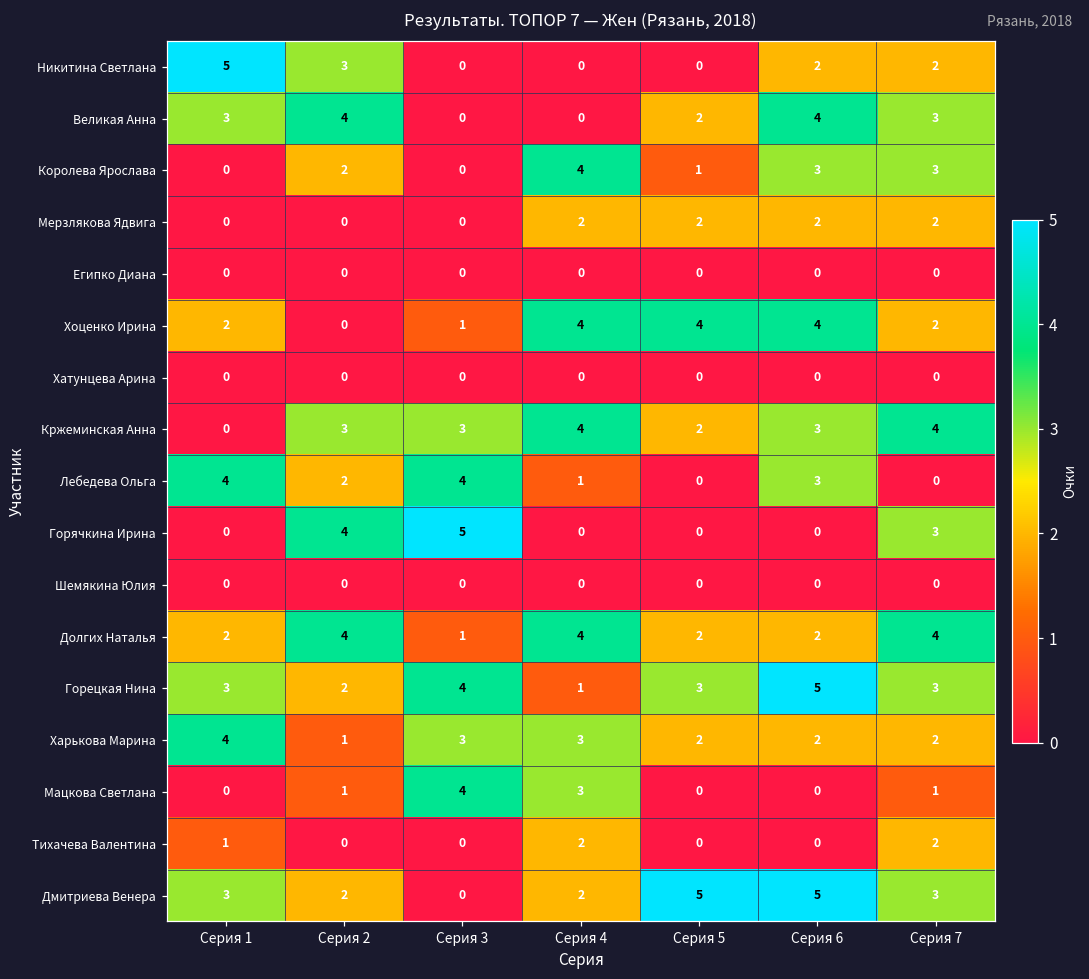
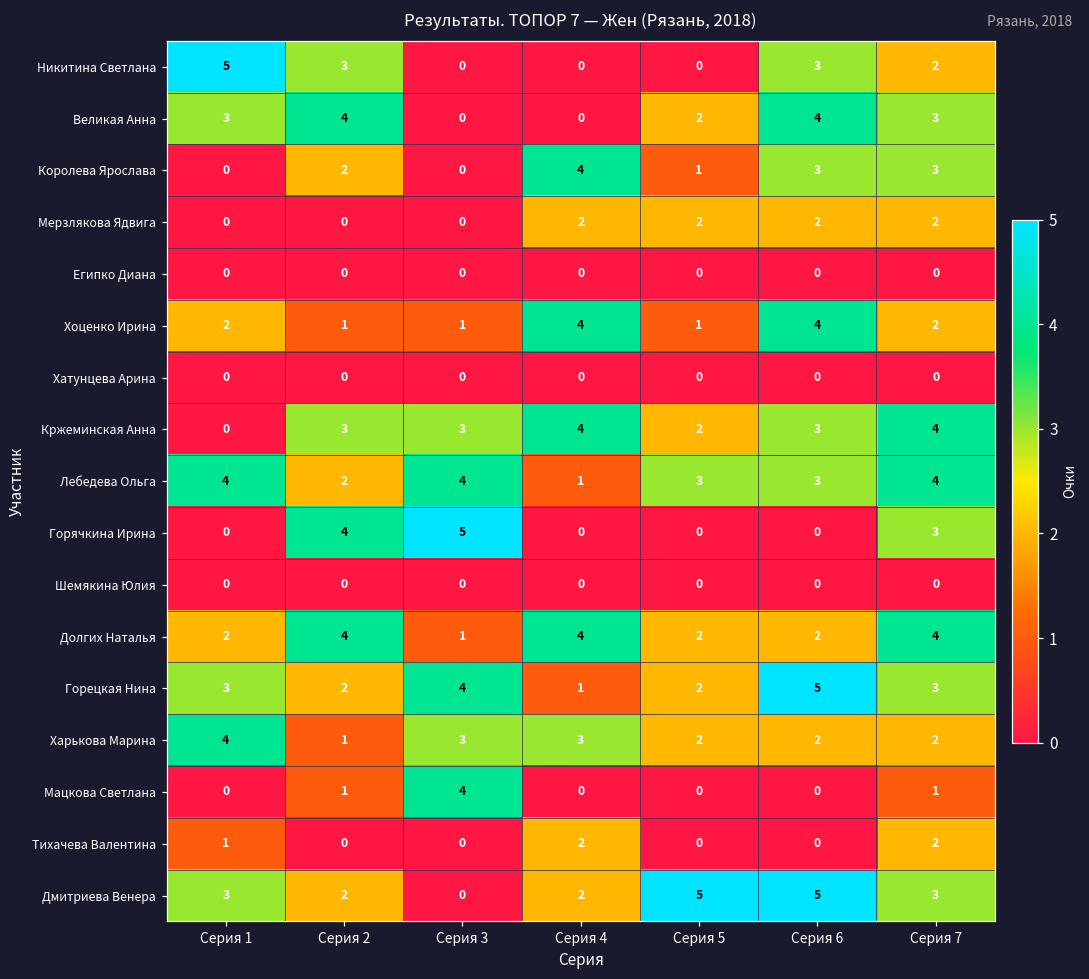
  {
    "Никитина Светлана": {
      "Серия 1": 5,
      "Серия 2": 3,
      "Серия 3": 0,
      "Серия 4": 0,
      "Серия 5": 0,
-     "Серия 6": 2,
+     "Серия 6": 3,
      "Серия 7": 2
    },
    "Великая Анна": {
      "Серия 1": 3,
      "Серия 2": 4,
      "Серия 3": 0,
      "Серия 4": 0,
      "Серия 5": 2,
      "Серия 6": 4,
      "Серия 7": 3
    },
    "Королева Ярослава": {
      "Серия 1": 0,
      "Серия 2": 2,
      "Серия 3": 0,
      "Серия 4": 4,
      "Серия 5": 1,
      "Серия 6": 3,
      "Серия 7": 3
    },
    "Мерзлякова Ядвига": {
      "Серия 1": 0,
      "Серия 2": 0,
      "Серия 3": 0,
      "Серия 4": 2,
      "Серия 5": 2,
      "Серия 6": 2,
      "Серия 7": 2
    },
    "Египко Диана": {
      "Серия 1": 0,
      "Серия 2": 0,
      "Серия 3": 0,
      "Серия 4": 0,
      "Серия 5": 0,
      "Серия 6": 0,
      "Серия 7": 0
    },
    "Хоценко Ирина": {
      "Серия 1": 2,
-     "Серия 2": 0,
+     "Серия 2": 1,
      "Серия 3": 1,
      "Серия 4": 4,
-     "Серия 5": 4,
+     "Серия 5": 1,
      "Серия 6": 4,
      "Серия 7": 2
    },
    "Хатунцева Арина": {
      "Серия 1": 0,
      "Серия 2": 0,
      "Серия 3": 0,
      "Серия 4": 0,
      "Серия 5": 0,
      "Серия 6": 0,
      "Серия 7": 0
    },
    "Кржеминская Анна": {
      "Серия 1": 0,
      "Серия 2": 3,
      "Серия 3": 3,
      "Серия 4": 4,
      "Серия 5": 2,
      "Серия 6": 3,
      "Серия 7": 4
    },
    "Лебедева Ольга": {
      "Серия 1": 4,
      "Серия 2": 2,
      "Серия 3": 4,
      "Серия 4": 1,
-     "Серия 5": 0,
+     "Серия 5": 3,
      "Серия 6": 3,
-     "Серия 7": 0
+     "Серия 7": 4
    },
    "Горячкина Ирина": {
      "Серия 1": 0,
      "Серия 2": 4,
      "Серия 3": 5,
      "Серия 4": 0,
      "Серия 5": 0,
      "Серия 6": 0,
      "Серия 7": 3
    },
    "Шемякина Юлия": {
      "Серия 1": 0,
      "Серия 2": 0,
      "Серия 3": 0,
      "Серия 4": 0,
      "Серия 5": 0,
      "Серия 6": 0,
      "Серия 7": 0
    },
    "Долгих Наталья": {
      "Серия 1": 2,
      "Серия 2": 4,
      "Серия 3": 1,
      "Серия 4": 4,
      "Серия 5": 2,
      "Серия 6": 2,
      "Серия 7": 4
    },
    "Горецкая Нина": {
      "Серия 1": 3,
      "Серия 2": 2,
      "Серия 3": 4,
      "Серия 4": 1,
-     "Серия 5": 3,
+     "Серия 5": 2,
      "Серия 6": 5,
      "Серия 7": 3
    },
    "Харькова Марина": {
      "Серия 1": 4,
      "Серия 2": 1,
      "Серия 3": 3,
      "Серия 4": 3,
      "Серия 5": 2,
      "Серия 6": 2,
      "Серия 7": 2
    },
    "Мацкова Светлана": {
      "Серия 1": 0,
      "Серия 2": 1,
      "Серия 3": 4,
-     "Серия 4": 3,
+     "Серия 4": 0,
      "Серия 5": 0,
      "Серия 6": 0,
      "Серия 7": 1
    },
    "Тихачева Валентина": {
      "Серия 1": 1,
      "Серия 2": 0,
      "Серия 3": 0,
      "Серия 4": 2,
      "Серия 5": 0,
      "Серия 6": 0,
      "Серия 7": 2
    },
    "Дмитриева Венера": {
      "Серия 1": 3,
      "Серия 2": 2,
      "Серия 3": 0,
      "Серия 4": 2,
      "Серия 5": 5,
      "Серия 6": 5,
      "Серия 7": 3
    }
  }
